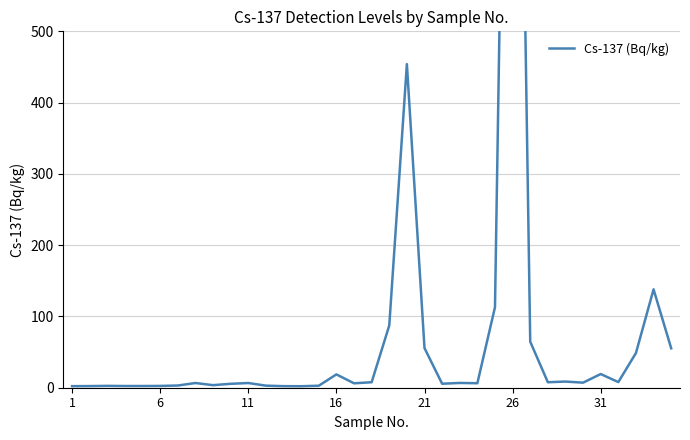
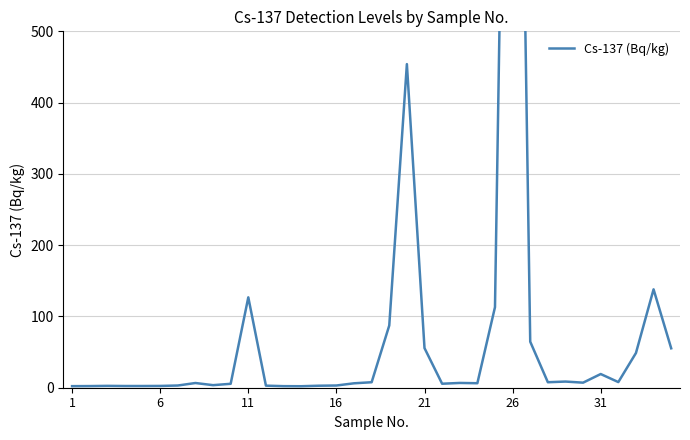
  {
    "1": 0,
    "6": 0,
-   "11": 10,
-   "16": 20,
+   "11": 130,
+   "16": 0,
    "21": 60,
    "31": 20
  }
